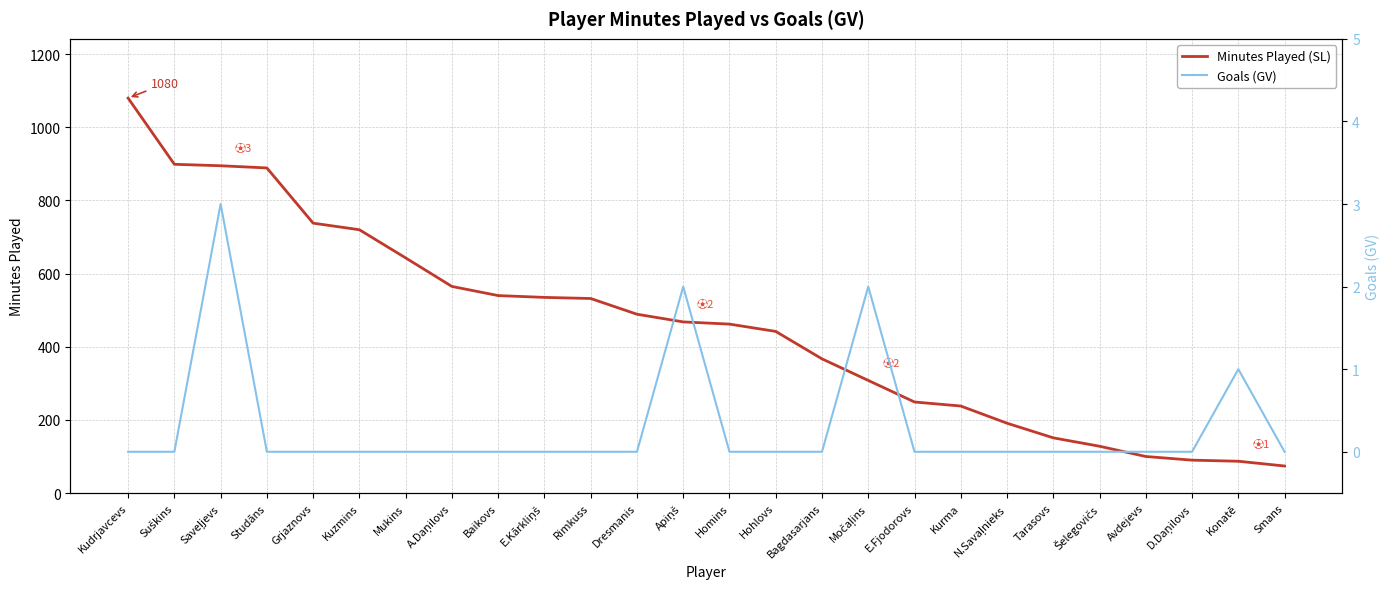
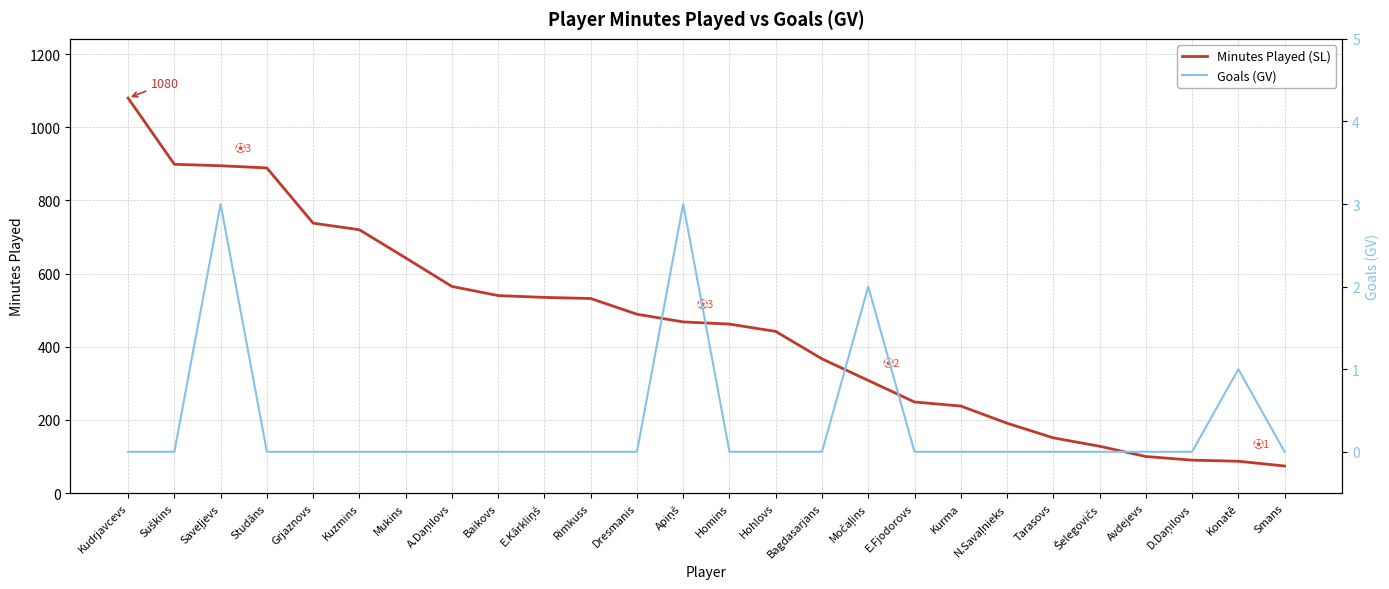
  {
    "Minutes Played (SL)": {
      "Kudrjavcevs": 1080
    },
    "Goals (GV)": {
-     "Apiņš": 2
+     "Apiņš": 3
    }
  }
